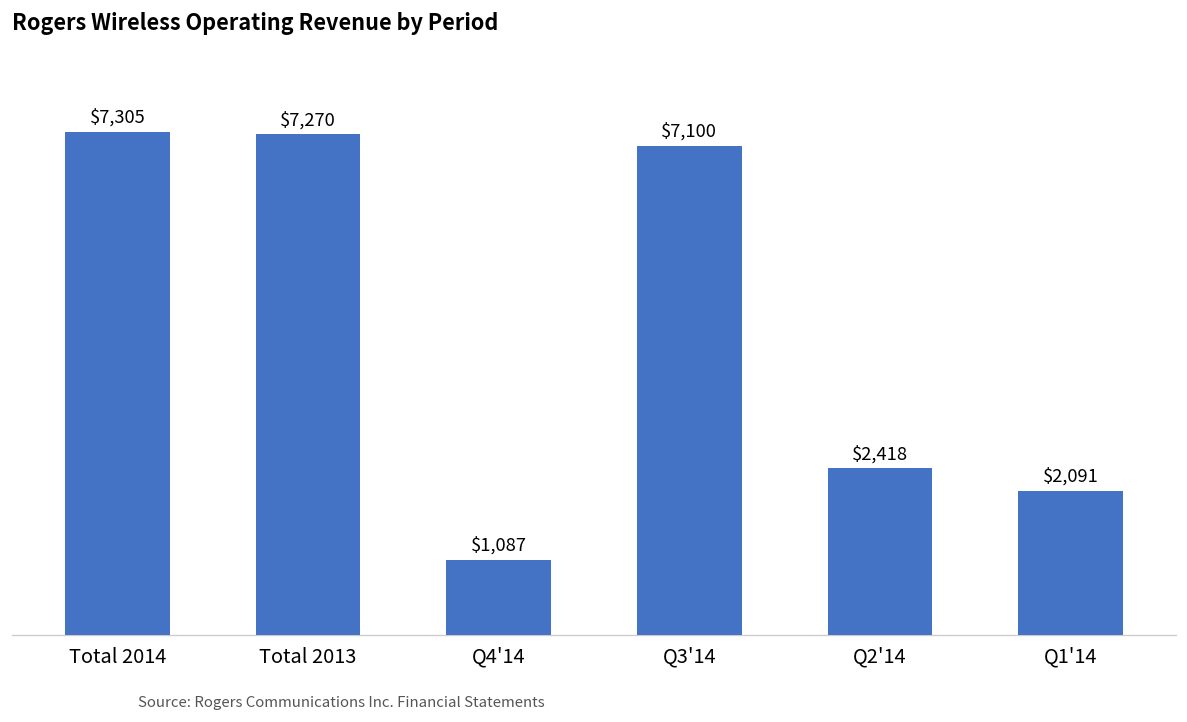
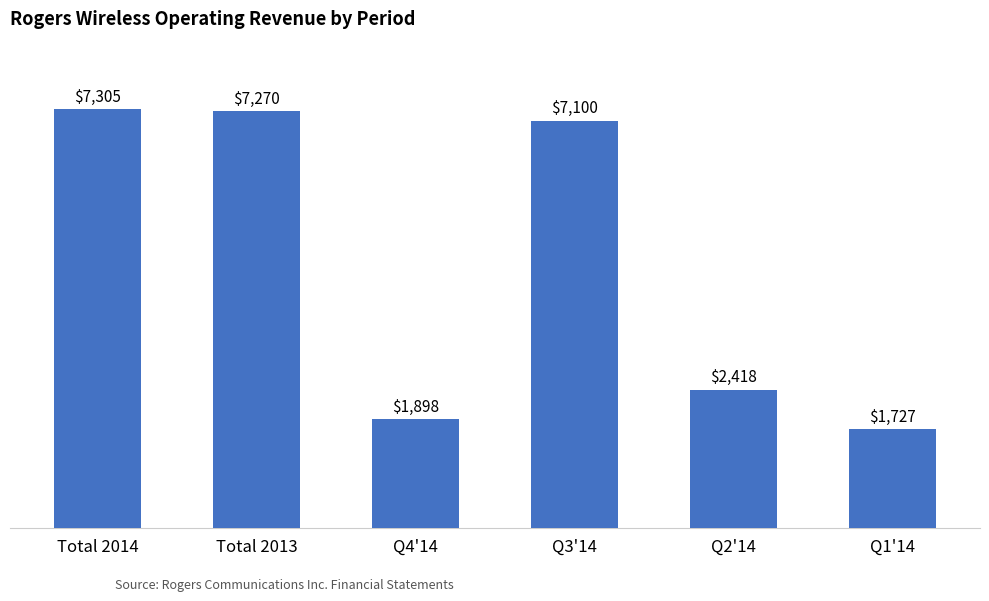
  {
    "Total 2014": "$7,305",
    "Total 2013": "$7,270",
-   "Q4'14": "$1,087",
+   "Q4'14": "$1,898",
    "Q3'14": "$7,100",
    "Q2'14": "$2,418",
-   "Q1'14": "$2,091"
+   "Q1'14": "$1,727"
  }
